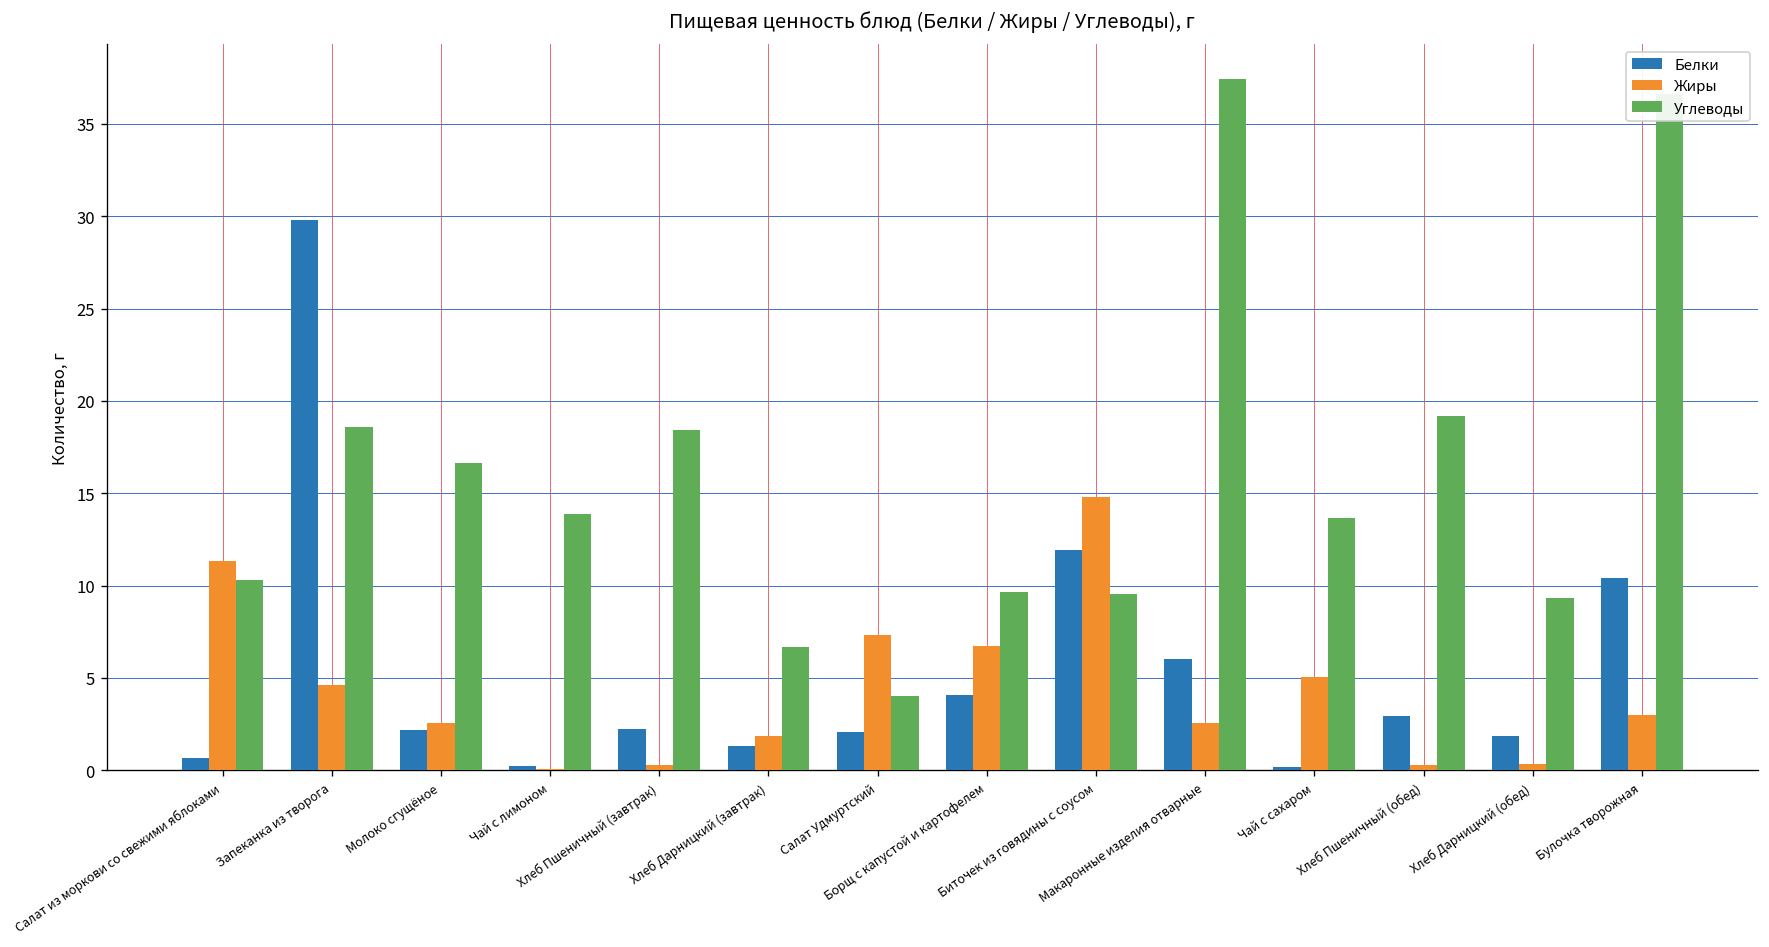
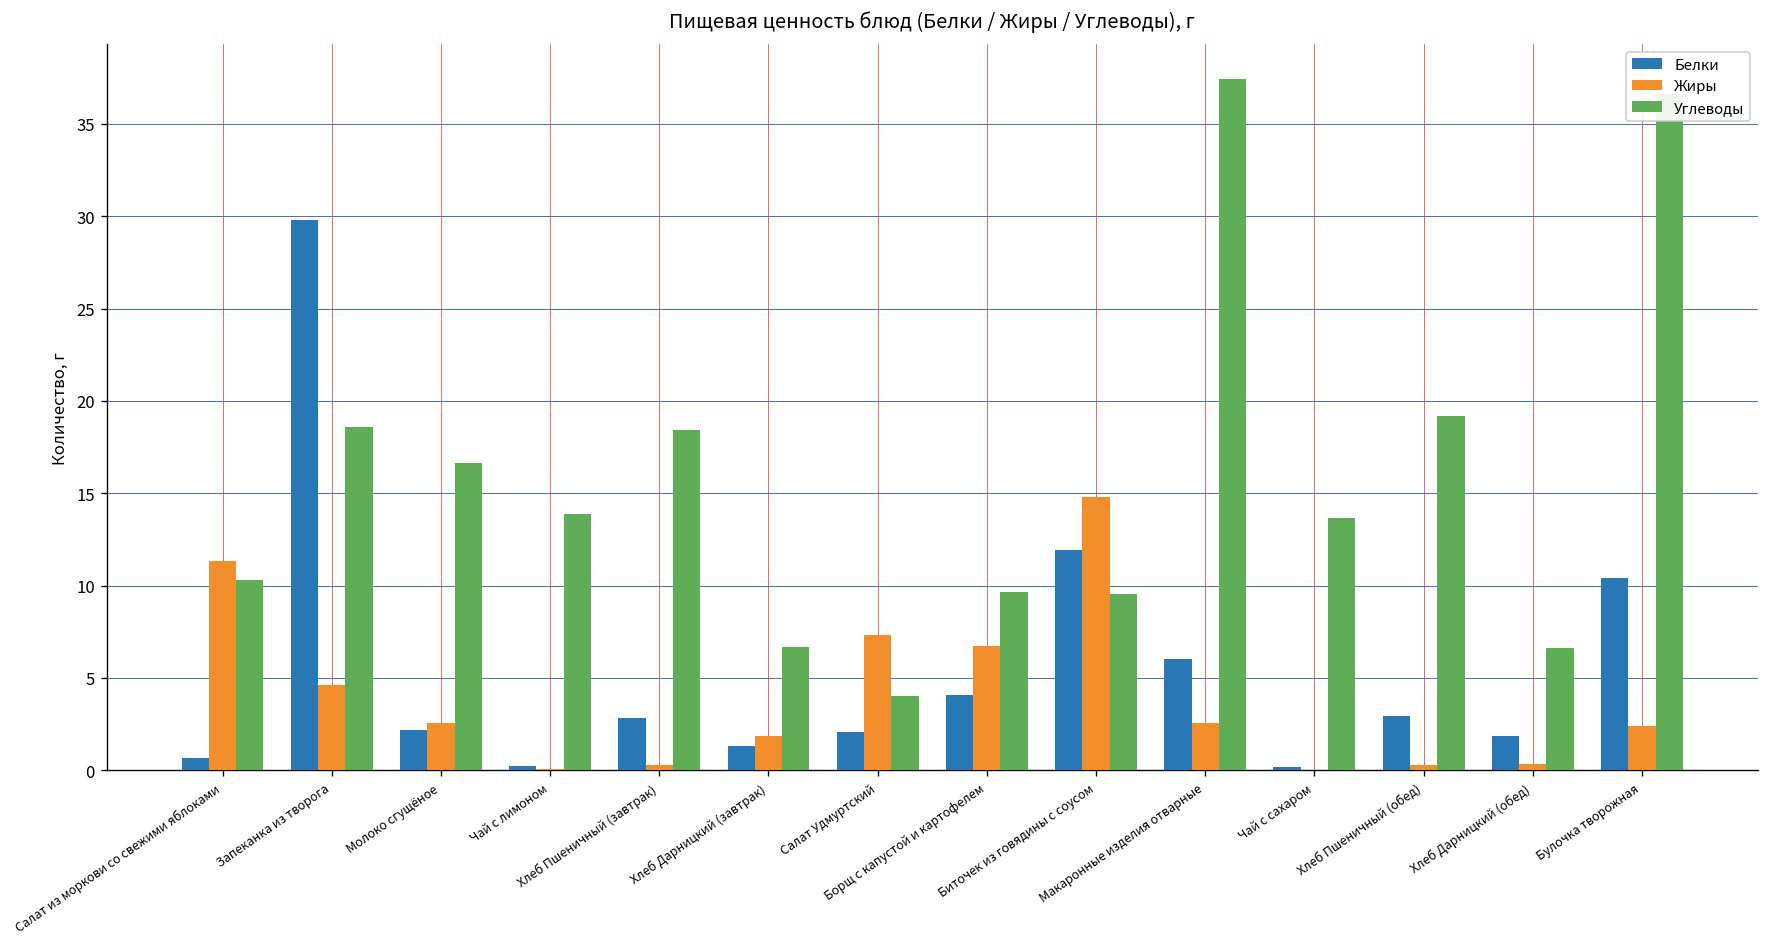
  {
    "Белки": {
      "Салат из моркови со свежими яблоками": 0.7,
      "Запеканка из творога": 29.8,
      "Молоко сгущёное": 2.2,
      "Чай с лимоном": 0.3,
-     "Хлеб Пшеничный (завтрак)": 2.2,
+     "Хлеб Пшеничный (завтрак)": 2.9,
      "Хлеб Дарницкий (завтрак)": 1.3,
      "Салат Удмуртский": 2.1,
      "Борщ с капустой и картофелем": 4.1,
      "Биточек из говядины с соусом": 11.9,
      "Макаронные изделия отварные": 6.1,
      "Чай с сахаром": 0.2,
      "Хлеб Пшеничный (обед)": 3.0,
      "Хлеб Дарницкий (обед)": 1.9,
      "Булочка творожная": 10.4
    },
    "Жиры": {
      "Салат из моркови со свежими яблоками": 11.4,
      "Запеканка из творога": 4.6,
      "Молоко сгущёное": 2.6,
      "Хлеб Пшеничный (завтрак)": 0.3,
      "Хлеб Дарницкий (завтрак)": 1.9,
      "Салат Удмуртский": 7.3,
      "Борщ с капустой и картофелем": 6.7,
      "Биточек из говядины с соусом": 14.8,
      "Макаронные изделия отварные": 2.6,
-     "Чай с сахаром": 5.0,
+     "Чай с сахаром": 0.0,
      "Хлеб Пшеничный (обед)": 0.3,
      "Хлеб Дарницкий (обед)": 0.3,
-     "Булочка творожная": 3.0
+     "Булочка творожная": 2.4
    },
    "Углеводы": {
      "Салат из моркови со свежими яблоками": 10.3,
      "Запеканка из творога": 18.6,
      "Молоко сгущёное": 16.7,
      "Чай с лимоном": 13.9,
      "Хлеб Пшеничный (завтрак)": 18.5,
      "Хлеб Дарницкий (завтрак)": 6.7,
      "Салат Удмуртский": 4.0,
      "Борщ с капустой и картофелем": 9.7,
      "Биточек из говядины с соусом": 9.6,
      "Макаронные изделия отварные": 37.4,
      "Чай с сахаром": 13.7,
      "Хлеб Пшеничный (обед)": 19.2,
-     "Хлеб Дарницкий (обед)": 9.4
+     "Хлеб Дарницкий (обед)": 6.6
    }
  }
